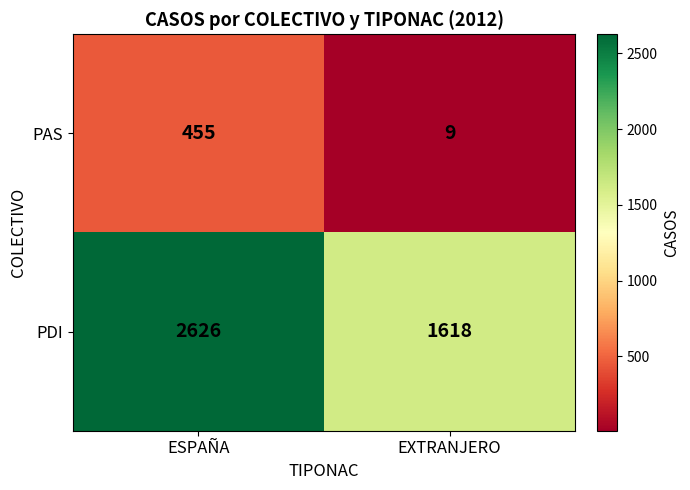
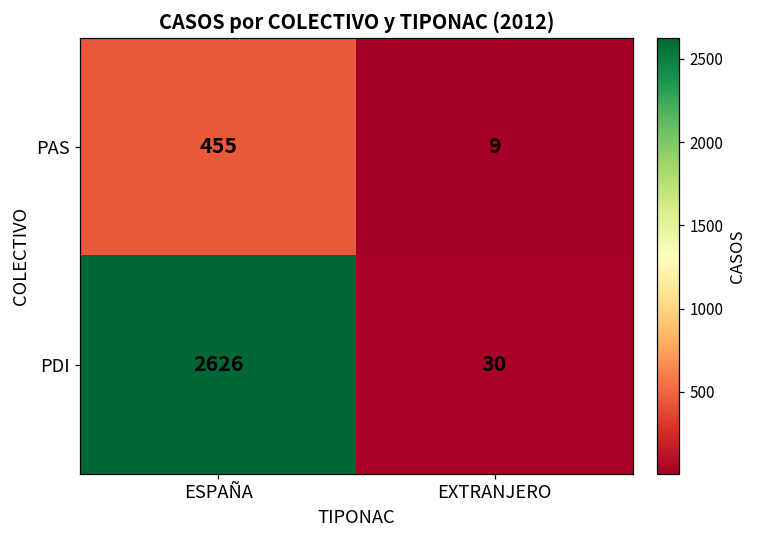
  {
    "PAS": {
      "ESPAÑA": 455,
      "EXTRANJERO": 9
    },
    "PDI": {
      "ESPAÑA": 2626,
-     "EXTRANJERO": 1618
+     "EXTRANJERO": 30
    }
  }
